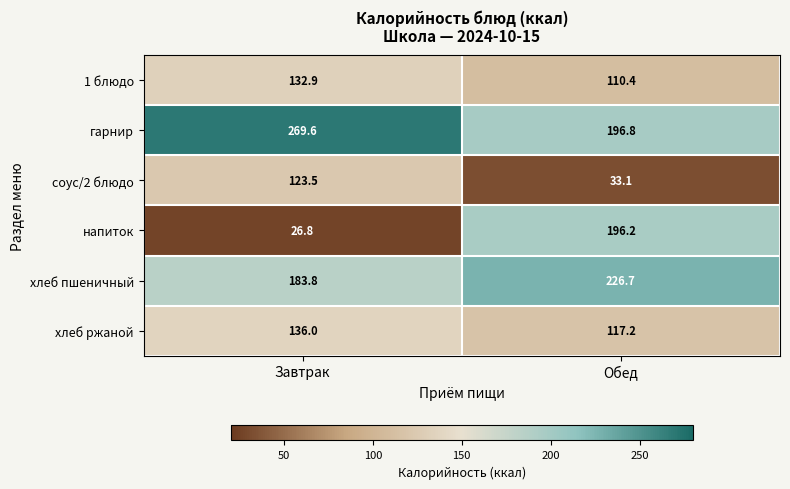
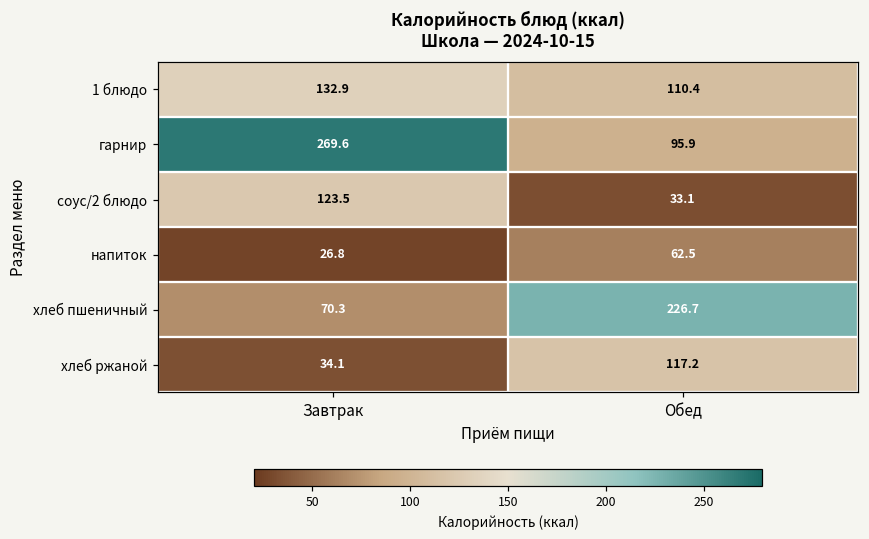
  {
    "1 блюдо": {
      "Завтрак": 132.9,
      "Обед": 110.4
    },
    "гарнир": {
      "Завтрак": 269.6,
-     "Обед": 196.8
+     "Обед": 95.9
    },
    "соус/2 блюдо": {
      "Завтрак": 123.5,
      "Обед": 33.1
    },
    "напиток": {
      "Завтрак": 26.8,
-     "Обед": 196.2
+     "Обед": 62.5
    },
    "хлеб пшеничный": {
-     "Завтрак": 183.8,
+     "Завтрак": 70.3,
      "Обед": 226.7
    },
    "хлеб ржаной": {
-     "Завтрак": 136.0,
+     "Завтрак": 34.1,
      "Обед": 117.2
    }
  }
